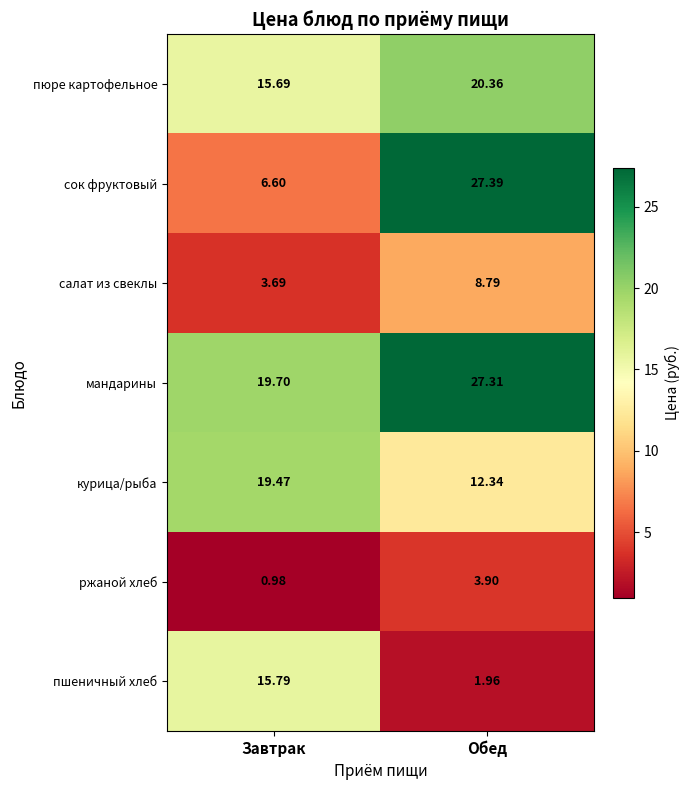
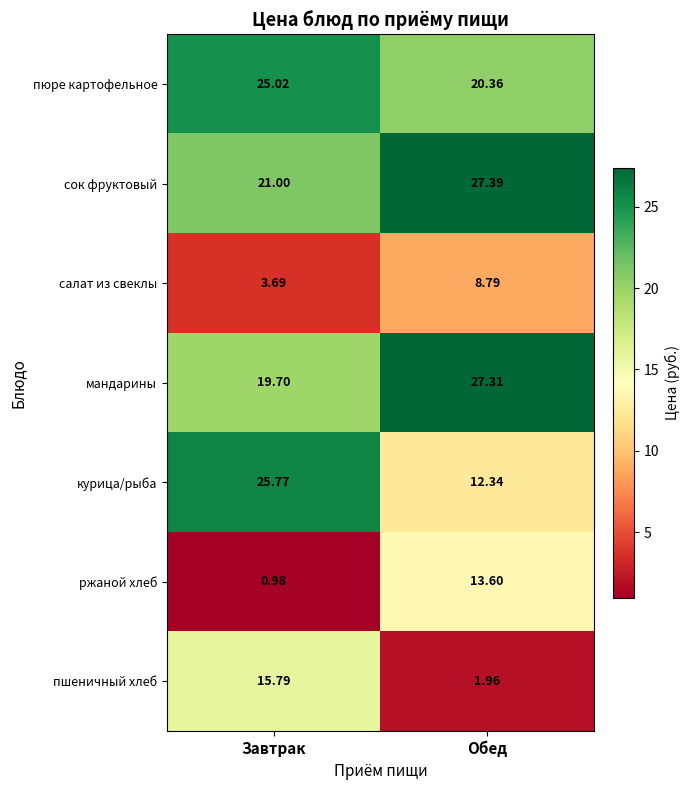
  {
    "пюре картофельное": {
-     "Завтрак": 15.69,
+     "Завтрак": 25.02,
      "Обед": 20.36
    },
    "сок фруктовый": {
-     "Завтрак": 6.60,
+     "Завтрак": 21.00,
      "Обед": 27.39
    },
    "салат из свеклы": {
      "Завтрак": 3.69,
      "Обед": 8.79
    },
    "мандарины": {
      "Завтрак": 19.70,
      "Обед": 27.31
    },
    "курица/рыба": {
-     "Завтрак": 19.47,
+     "Завтрак": 25.77,
      "Обед": 12.34
    },
    "ржаной хлеб": {
      "Завтрак": 0.98,
-     "Обед": 3.90
+     "Обед": 13.60
    },
    "пшеничный хлеб": {
      "Завтрак": 15.79,
      "Обед": 1.96
    }
  }
